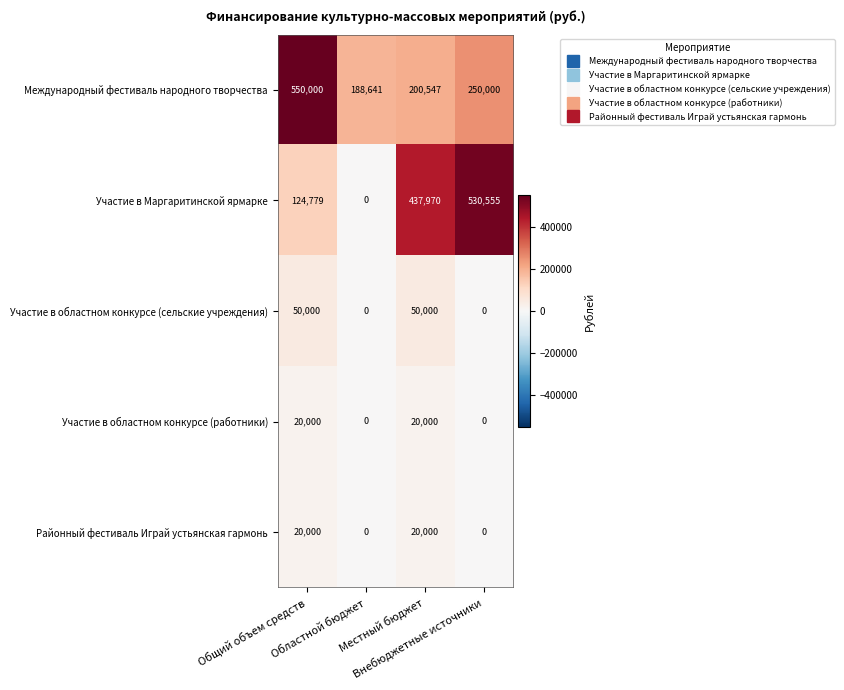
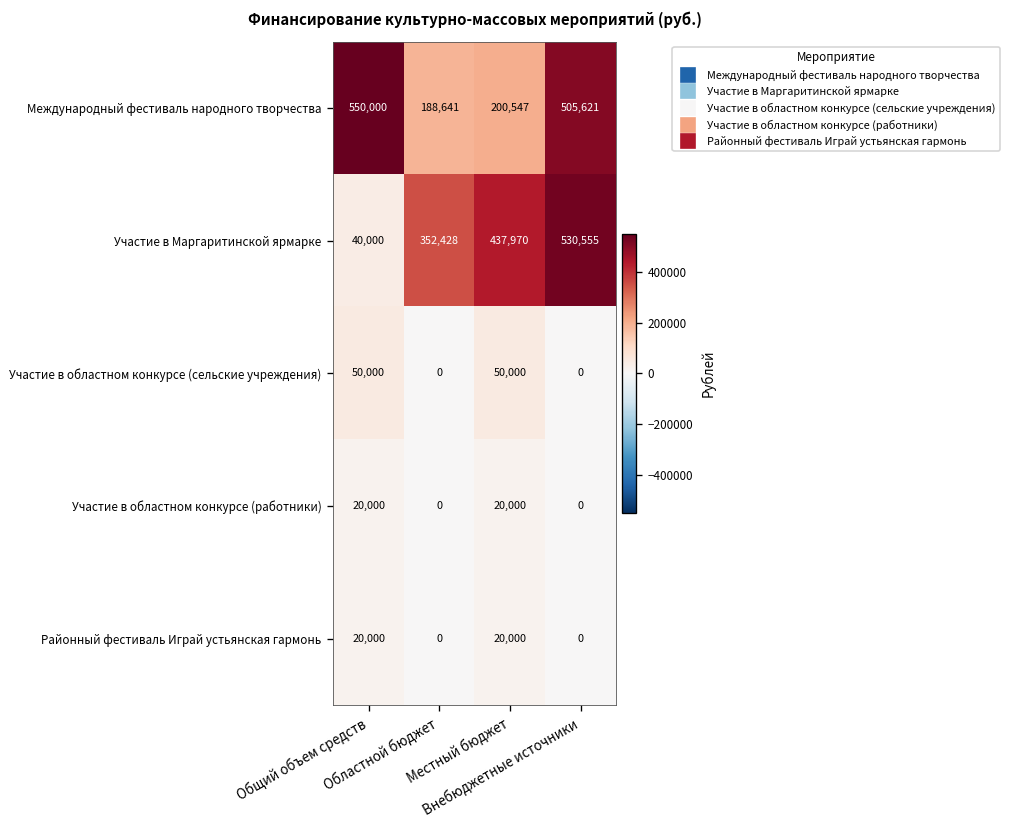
  {
    "Международный фестиваль народного творчества": {
      "Общий объем средств": "550,000",
      "Областной бюджет": "188,641",
      "Местный бюджет": "200,547",
-     "Внебюджетные источники": "250,000"
+     "Внебюджетные источники": "505,621"
    },
    "Участие в Маргаритинской ярмарке": {
-     "Общий объем средств": "124,779",
-     "Областной бюджет": "0",
+     "Общий объем средств": "40,000",
+     "Областной бюджет": "352,428",
      "Местный бюджет": "437,970",
      "Внебюджетные источники": "530,555"
    },
    "Участие в областном конкурсе (сельские учреждения)": {
      "Общий объем средств": "50,000",
      "Областной бюджет": "0",
      "Местный бюджет": "50,000",
      "Внебюджетные источники": "0"
    },
    "Участие в областном конкурсе (работники)": {
      "Общий объем средств": "20,000",
      "Областной бюджет": "0",
      "Местный бюджет": "20,000",
      "Внебюджетные источники": "0"
    },
    "Районный фестиваль Играй устьянская гармонь": {
      "Общий объем средств": "20,000",
      "Областной бюджет": "0",
      "Местный бюджет": "20,000",
      "Внебюджетные источники": "0"
    }
  }
